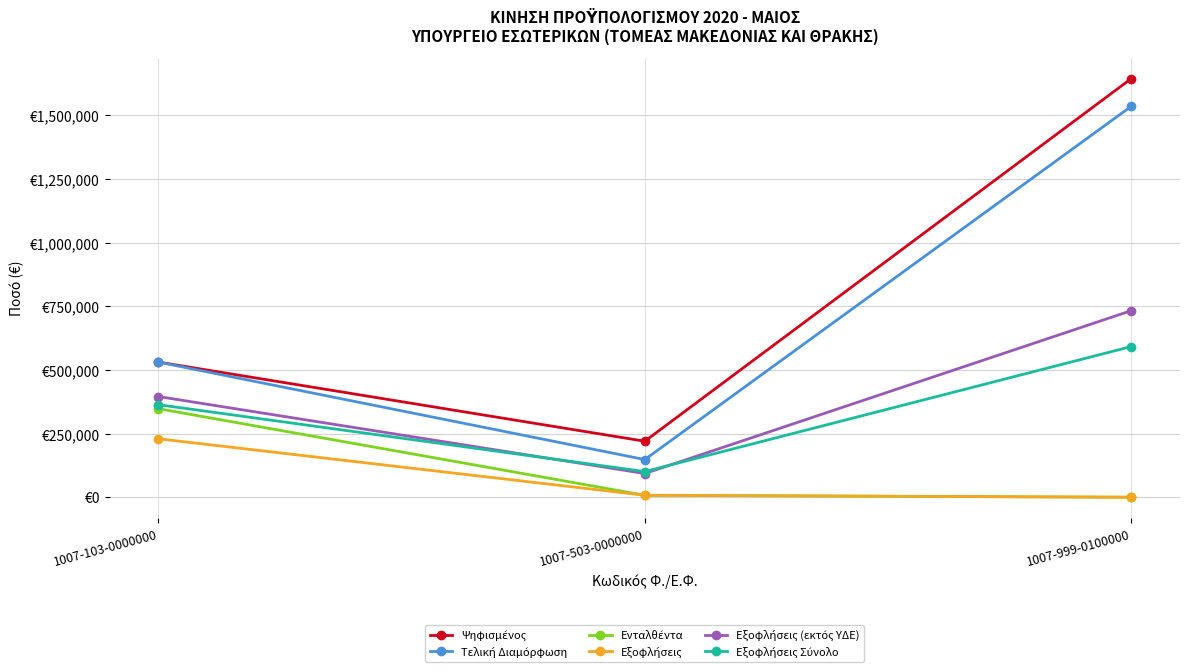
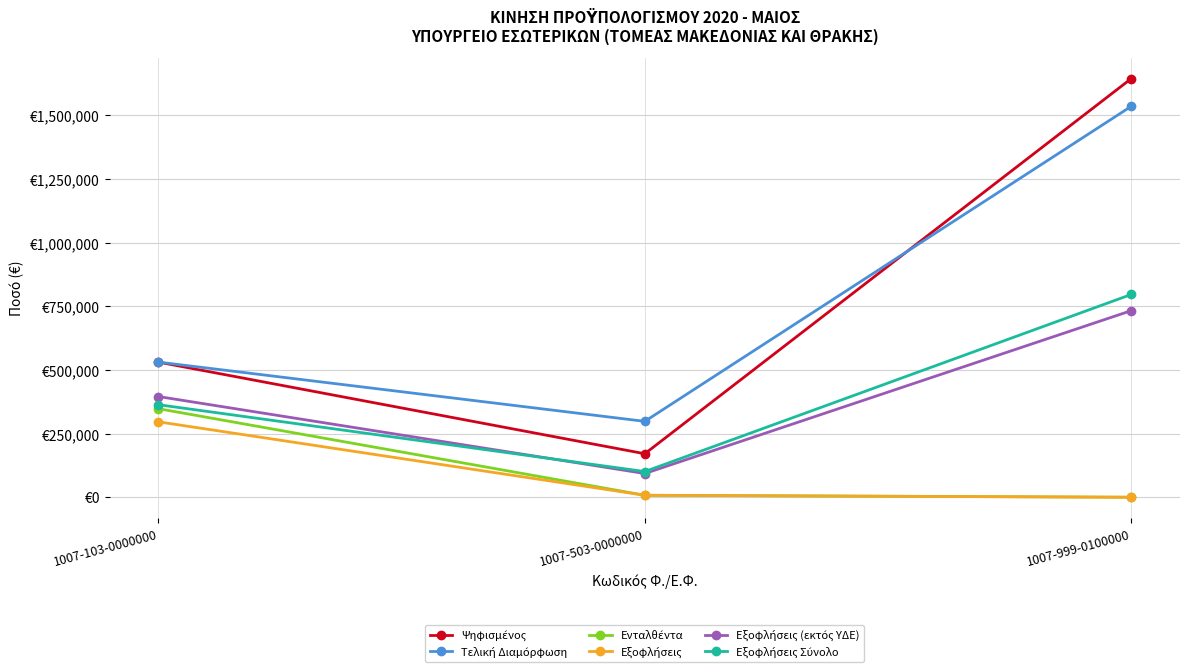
  {
    "Ψηφισμένος": {
-     "1007-503-0000000": "€220,000",
+     "1007-503-0000000": "€170,000",
      "1007-999-0100000": "€1,650,000"
    },
    "Τελική Διαμόρφωση": {
-     "1007-503-0000000": "€150,000",
+     "1007-503-0000000": "€300,000",
      "1007-999-0100000": "€1,540,000"
    },
    "Ενταλθέντα": {
      "1007-103-0000000": "€350,000"
    },
    "Εξοφλήσεις": {
-     "1007-103-0000000": "€230,000"
+     "1007-103-0000000": "€300,000"
    },
    "Εξοφλήσεις (εκτός ΥΔΕ)": {
      "1007-103-0000000": "€400,000",
      "1007-999-0100000": "€730,000"
    },
    "Εξοφλήσεις Σύνολο": {
      "1007-103-0000000": "€360,000",
-     "1007-999-0100000": "€590,000"
+     "1007-999-0100000": "€800,000"
    }
  }
